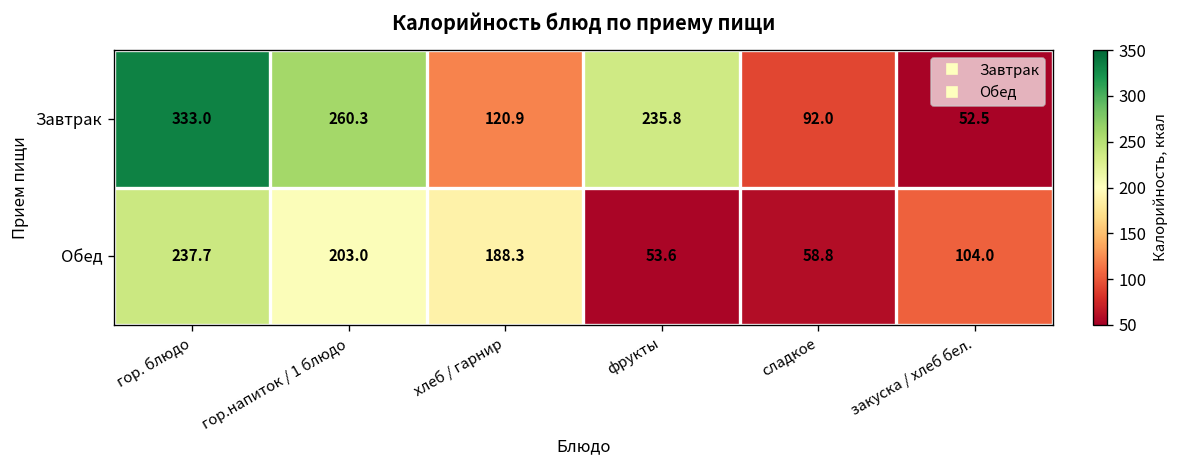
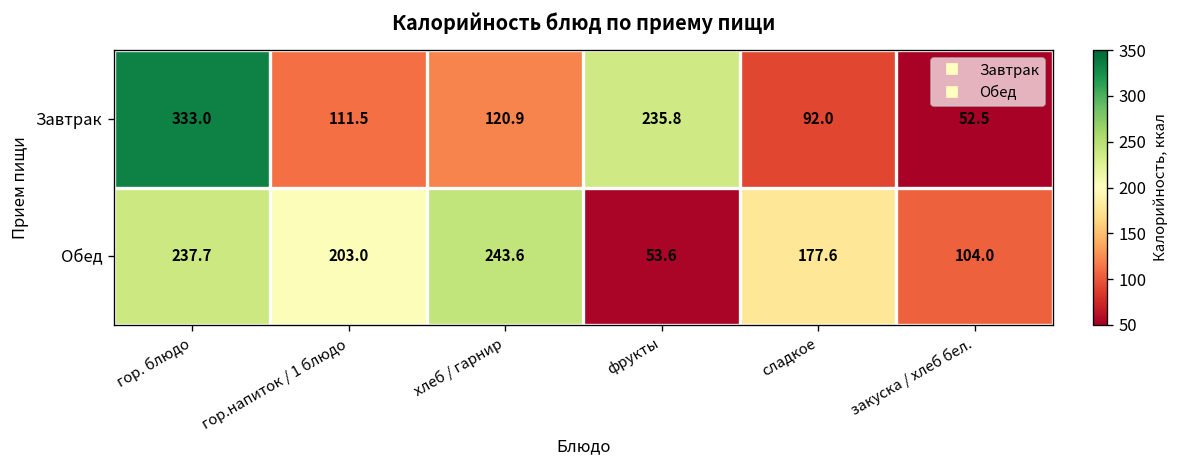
  {
    "Завтрак": {
      "гор. блюдо": 333.0,
-     "гор.напиток / 1 блюдо": 260.3,
+     "гор.напиток / 1 блюдо": 111.5,
      "хлеб / гарнир": 120.9,
      "фрукты": 235.8,
      "сладкое": 92.0,
      "закуска / хлеб бел.": 52.5
    },
    "Обед": {
      "гор. блюдо": 237.7,
      "гор.напиток / 1 блюдо": 203.0,
-     "хлеб / гарнир": 188.3,
+     "хлеб / гарнир": 243.6,
      "фрукты": 53.6,
-     "сладкое": 58.8,
+     "сладкое": 177.6,
      "закуска / хлеб бел.": 104.0
    }
  }
